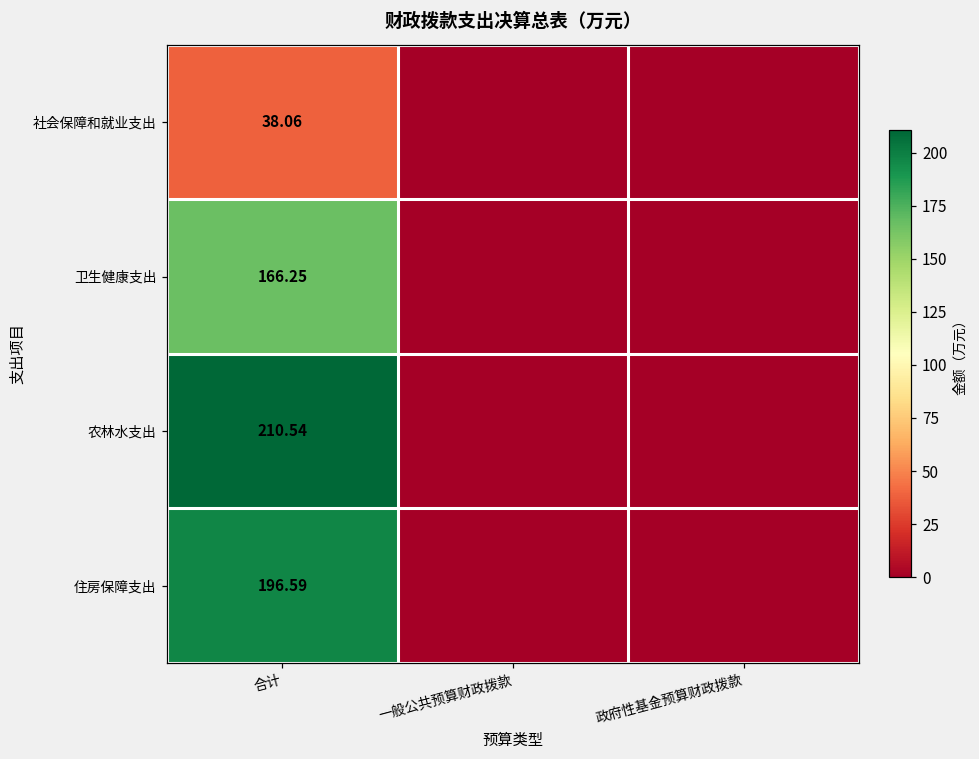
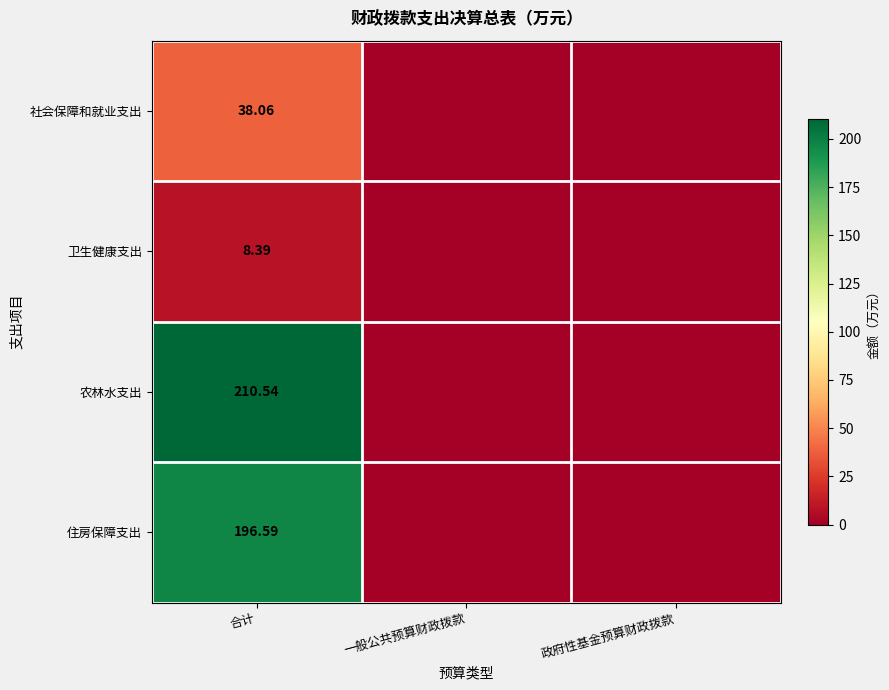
  {
    "社会保障和就业支出": {
      "合计": 38.06
    },
    "卫生健康支出": {
-     "合计": 166.25
+     "合计": 8.39
    },
    "农林水支出": {
      "合计": 210.54
    },
    "住房保障支出": {
      "合计": 196.59
    }
  }
